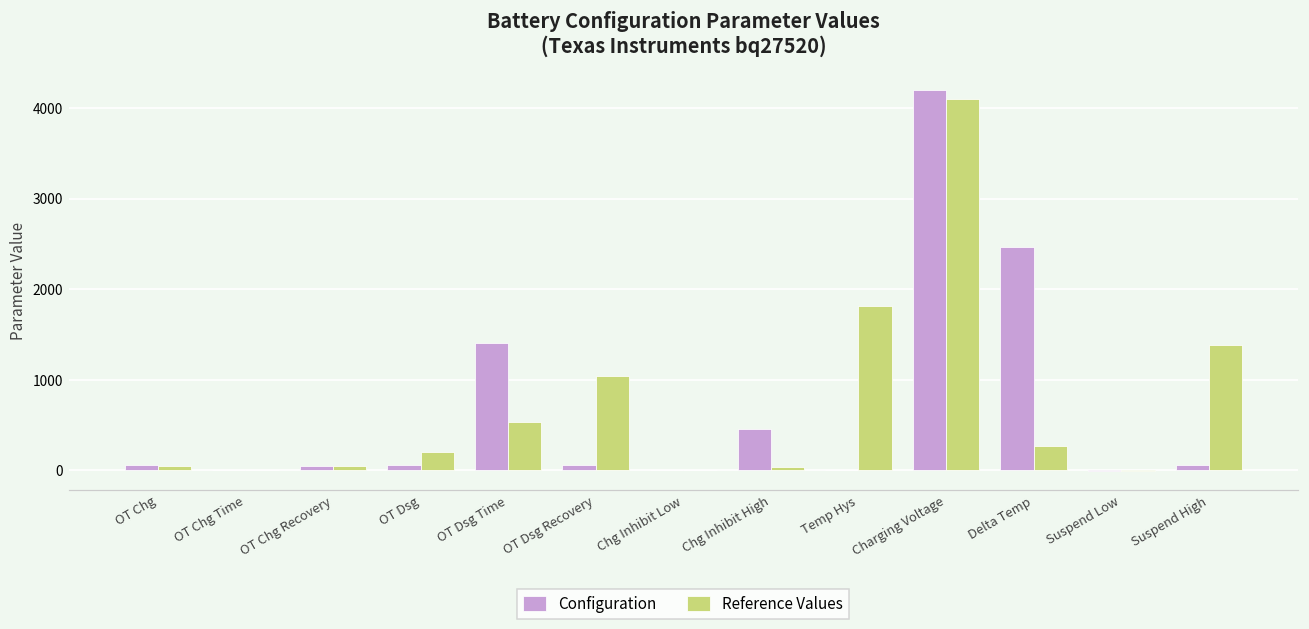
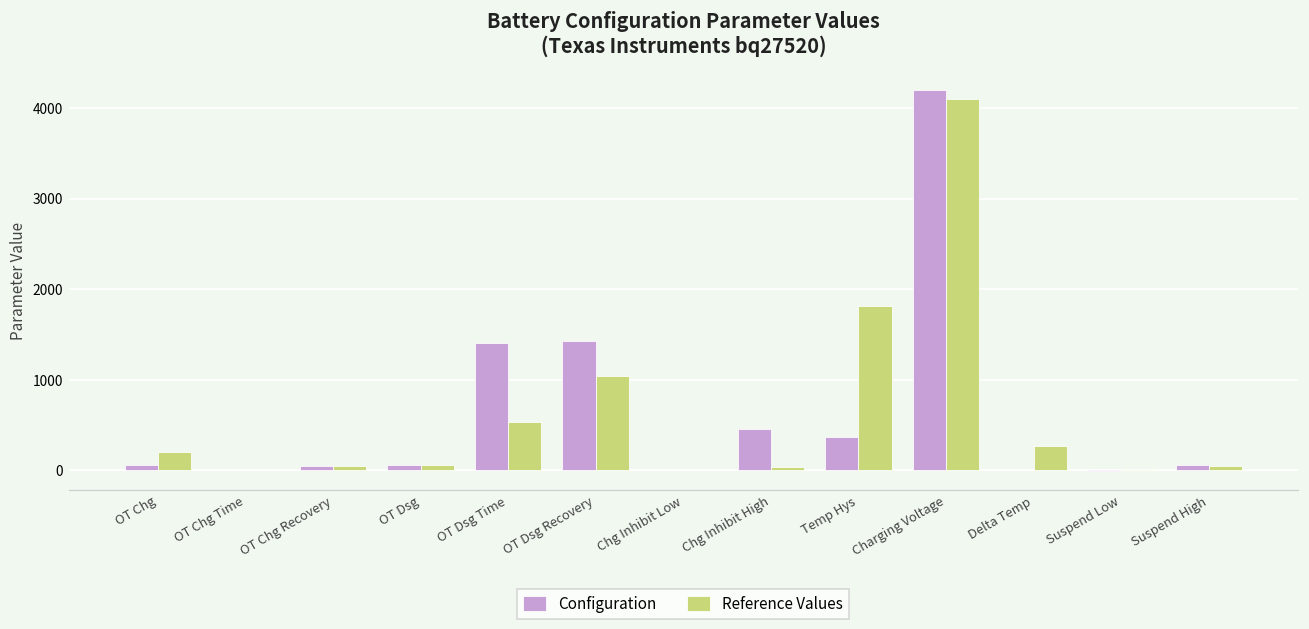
  {
    "Configuration": {
      "OT Chg": 100,
      "OT Chg Recovery": 100,
      "OT Dsg": 100,
      "OT Dsg Time": 1400,
-     "OT Dsg Recovery": 100,
+     "OT Dsg Recovery": 1400,
      "Chg Inhibit Low": 0,
      "Chg Inhibit High": 500,
-     "Temp Hys": 0,
+     "Temp Hys": 400,
      "Charging Voltage": 4200,
-     "Delta Temp": 2500,
+     "Delta Temp": 0,
      "Suspend High": 100
    },
    "Reference Values": {
-     "OT Chg": 100,
+     "OT Chg": 200,
      "OT Chg Recovery": 0,
-     "OT Dsg": 200,
+     "OT Dsg": 100,
      "OT Dsg Time": 500,
      "OT Dsg Recovery": 1000,
      "Chg Inhibit High": 0,
      "Temp Hys": 1800,
      "Charging Voltage": 4100,
      "Delta Temp": 300,
-     "Suspend High": 1400
+     "Suspend High": 100
    }
  }
